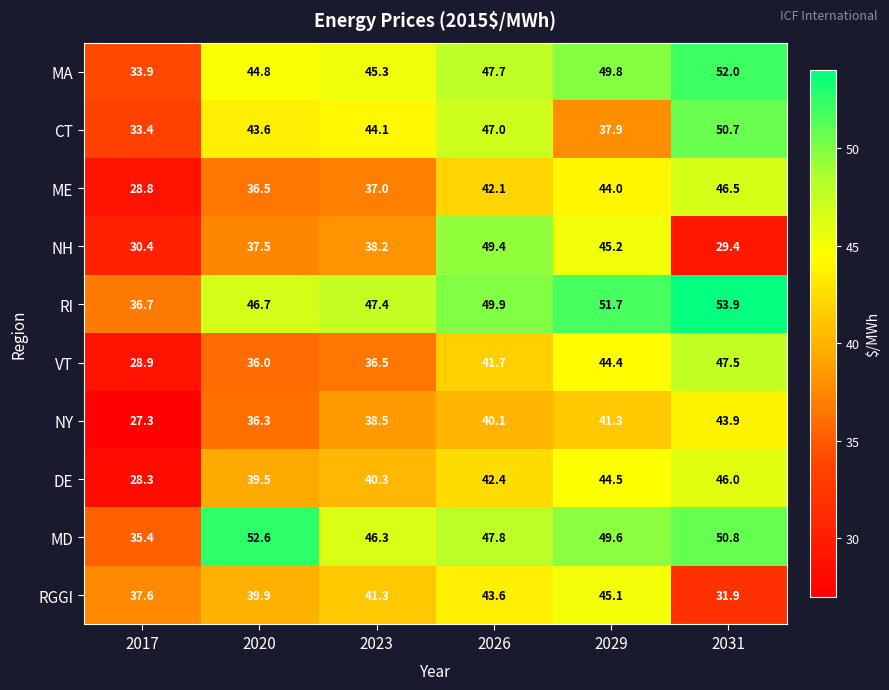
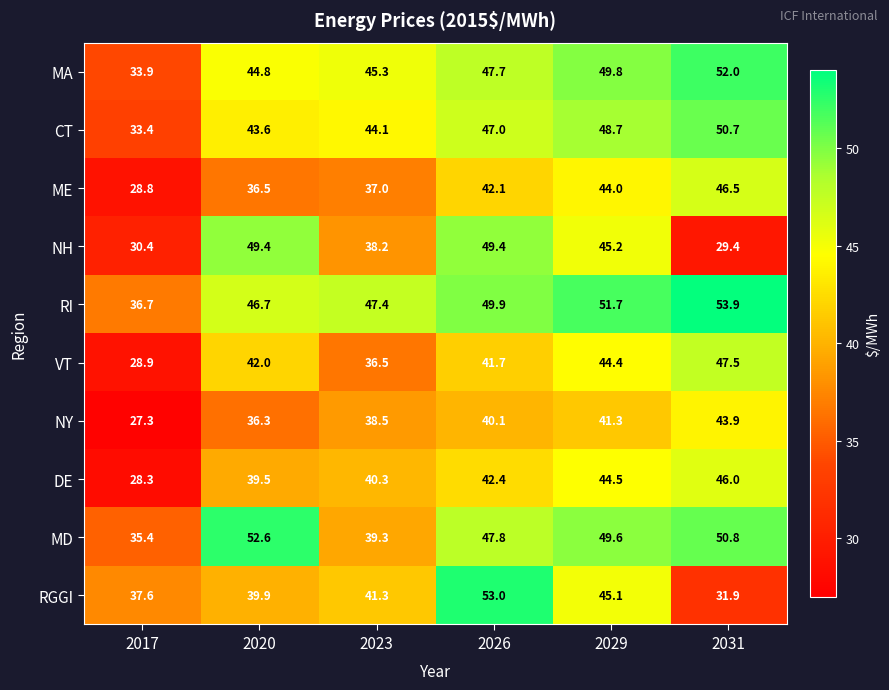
  {
    "MA": {
      "2017": 33.9,
      "2020": 44.8,
      "2023": 45.3,
      "2026": 47.7,
      "2029": 49.8,
      "2031": 52.0
    },
    "CT": {
      "2017": 33.4,
      "2020": 43.6,
      "2023": 44.1,
      "2026": 47.0,
-     "2029": 37.9,
+     "2029": 48.7,
      "2031": 50.7
    },
    "ME": {
      "2017": 28.8,
      "2020": 36.5,
      "2023": 37.0,
      "2026": 42.1,
      "2029": 44.0,
      "2031": 46.5
    },
    "NH": {
      "2017": 30.4,
-     "2020": 37.5,
+     "2020": 49.4,
      "2023": 38.2,
      "2026": 49.4,
      "2029": 45.2,
      "2031": 29.4
    },
    "RI": {
      "2017": 36.7,
      "2020": 46.7,
      "2023": 47.4,
      "2026": 49.9,
      "2029": 51.7,
      "2031": 53.9
    },
    "VT": {
      "2017": 28.9,
-     "2020": 36.0,
+     "2020": 42.0,
      "2023": 36.5,
      "2026": 41.7,
      "2029": 44.4,
      "2031": 47.5
    },
    "NY": {
      "2017": 27.3,
      "2020": 36.3,
      "2023": 38.5,
      "2026": 40.1,
      "2029": 41.3,
      "2031": 43.9
    },
    "DE": {
      "2017": 28.3,
      "2020": 39.5,
      "2023": 40.3,
      "2026": 42.4,
      "2029": 44.5,
      "2031": 46.0
    },
    "MD": {
      "2017": 35.4,
      "2020": 52.6,
-     "2023": 46.3,
+     "2023": 39.3,
      "2026": 47.8,
      "2029": 49.6,
      "2031": 50.8
    },
    "RGGI": {
      "2017": 37.6,
      "2020": 39.9,
      "2023": 41.3,
-     "2026": 43.6,
+     "2026": 53.0,
      "2029": 45.1,
      "2031": 31.9
    }
  }
